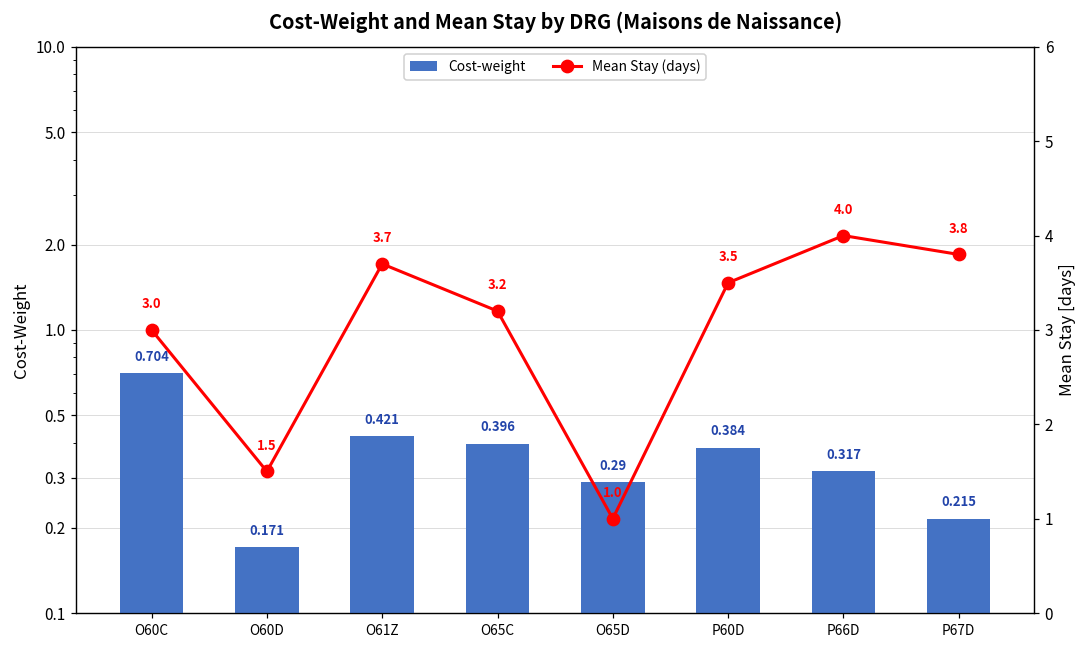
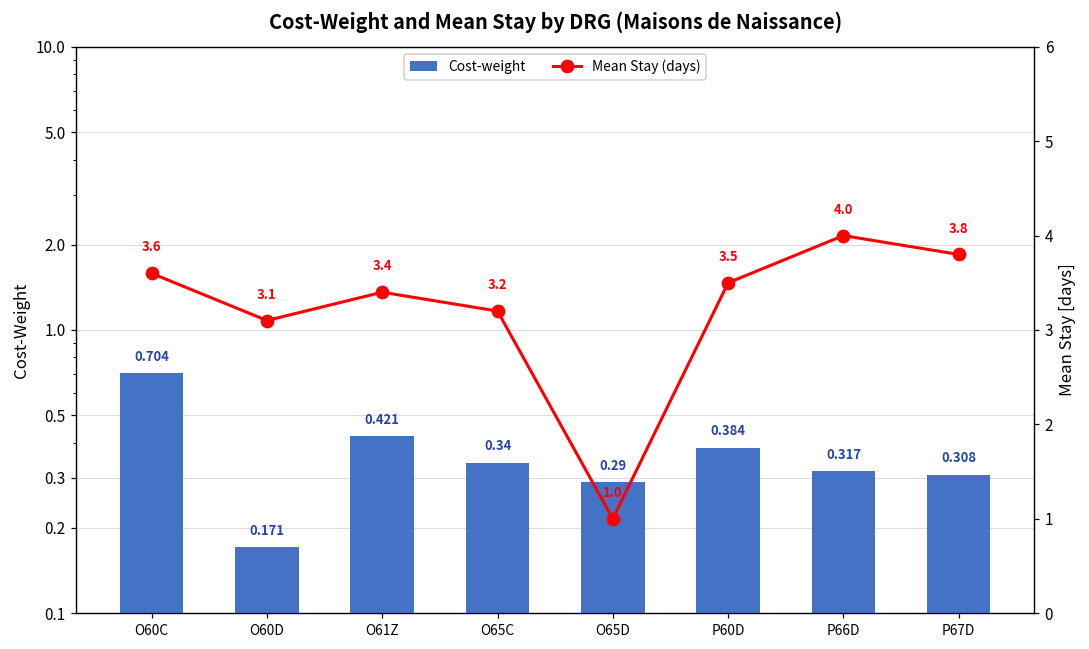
  {
    "Cost-weight": {
      "O60C": 0.704,
      "O60D": 0.171,
      "O61Z": 0.421,
-     "O65C": 0.396,
+     "O65C": 0.34,
      "O65D": 0.29,
      "P60D": 0.384,
      "P66D": 0.317,
-     "P67D": 0.215
+     "P67D": 0.308
    },
    "Mean Stay (days)": {
-     "O60C": 3.0,
-     "O60D": 1.5,
-     "O61Z": 3.7,
+     "O60C": 3.6,
+     "O60D": 3.1,
+     "O61Z": 3.4,
      "O65C": 3.2,
      "O65D": 1.0,
      "P60D": 3.5,
      "P66D": 4.0,
      "P67D": 3.8
    }
  }
